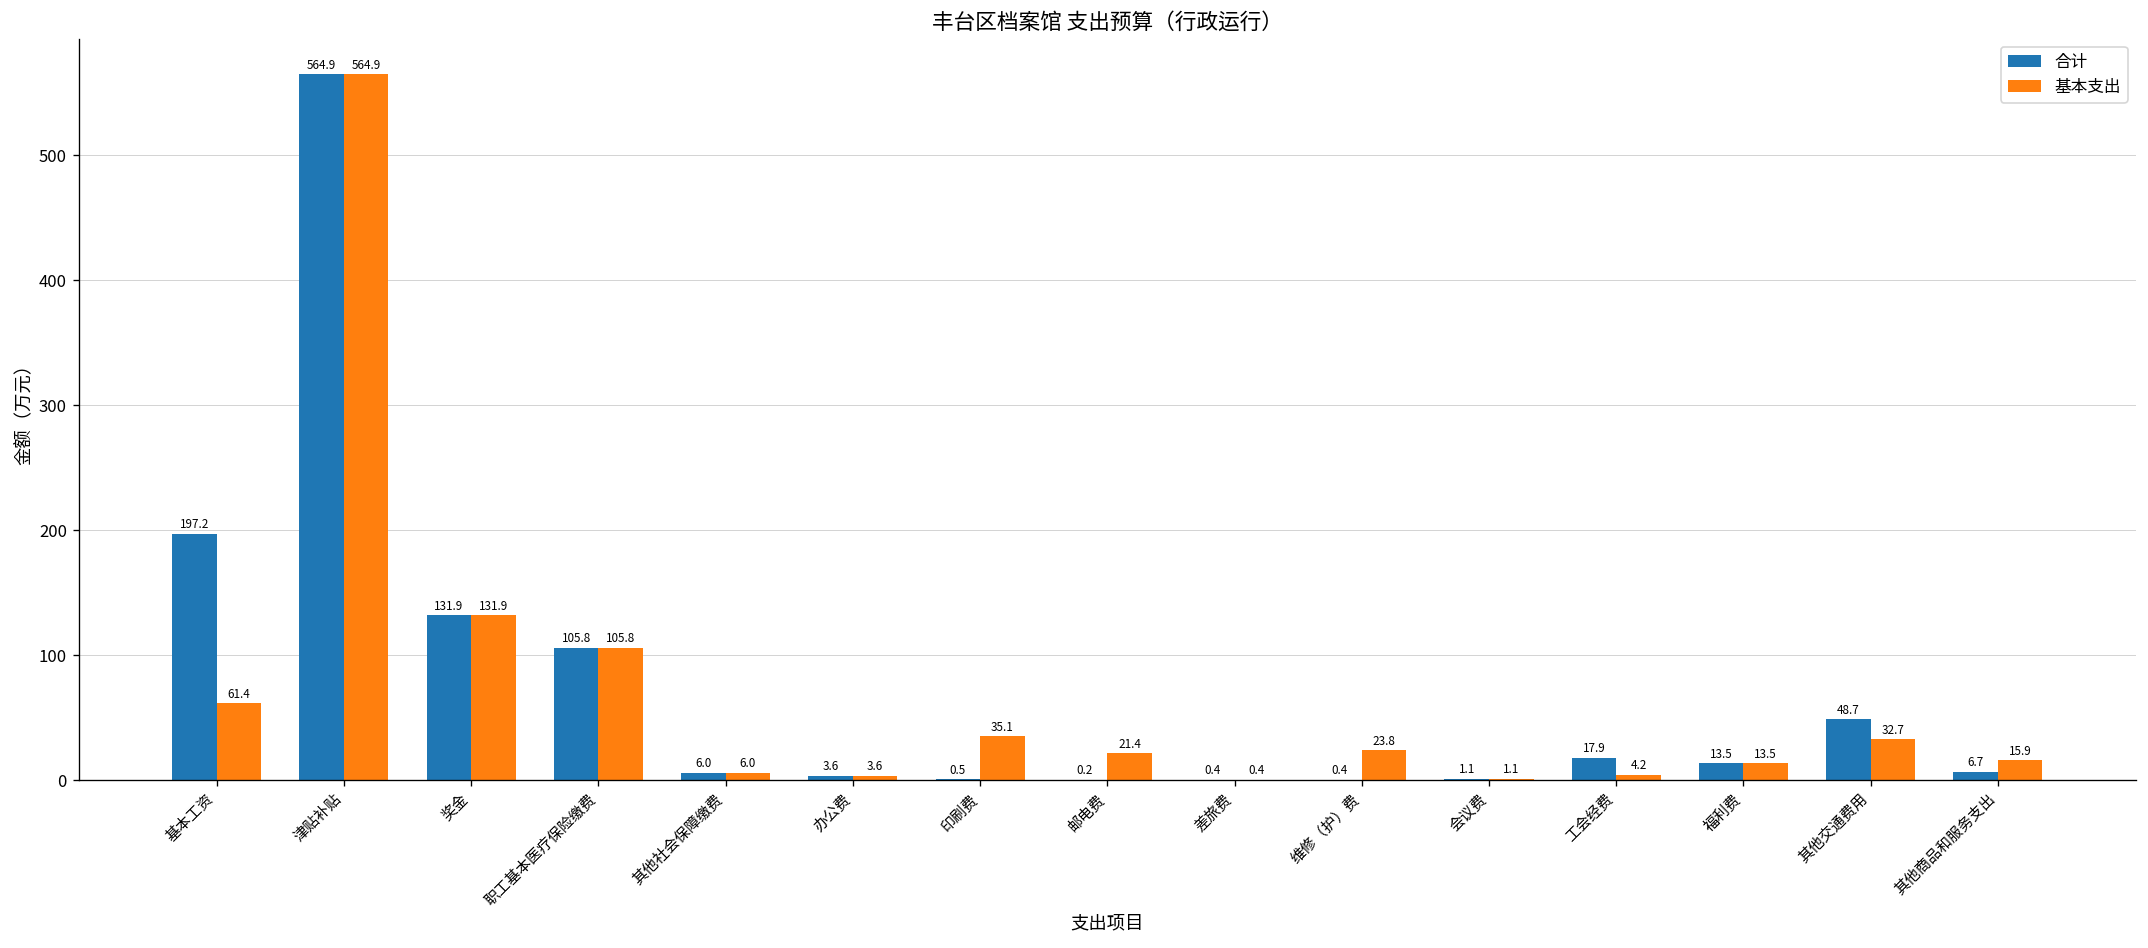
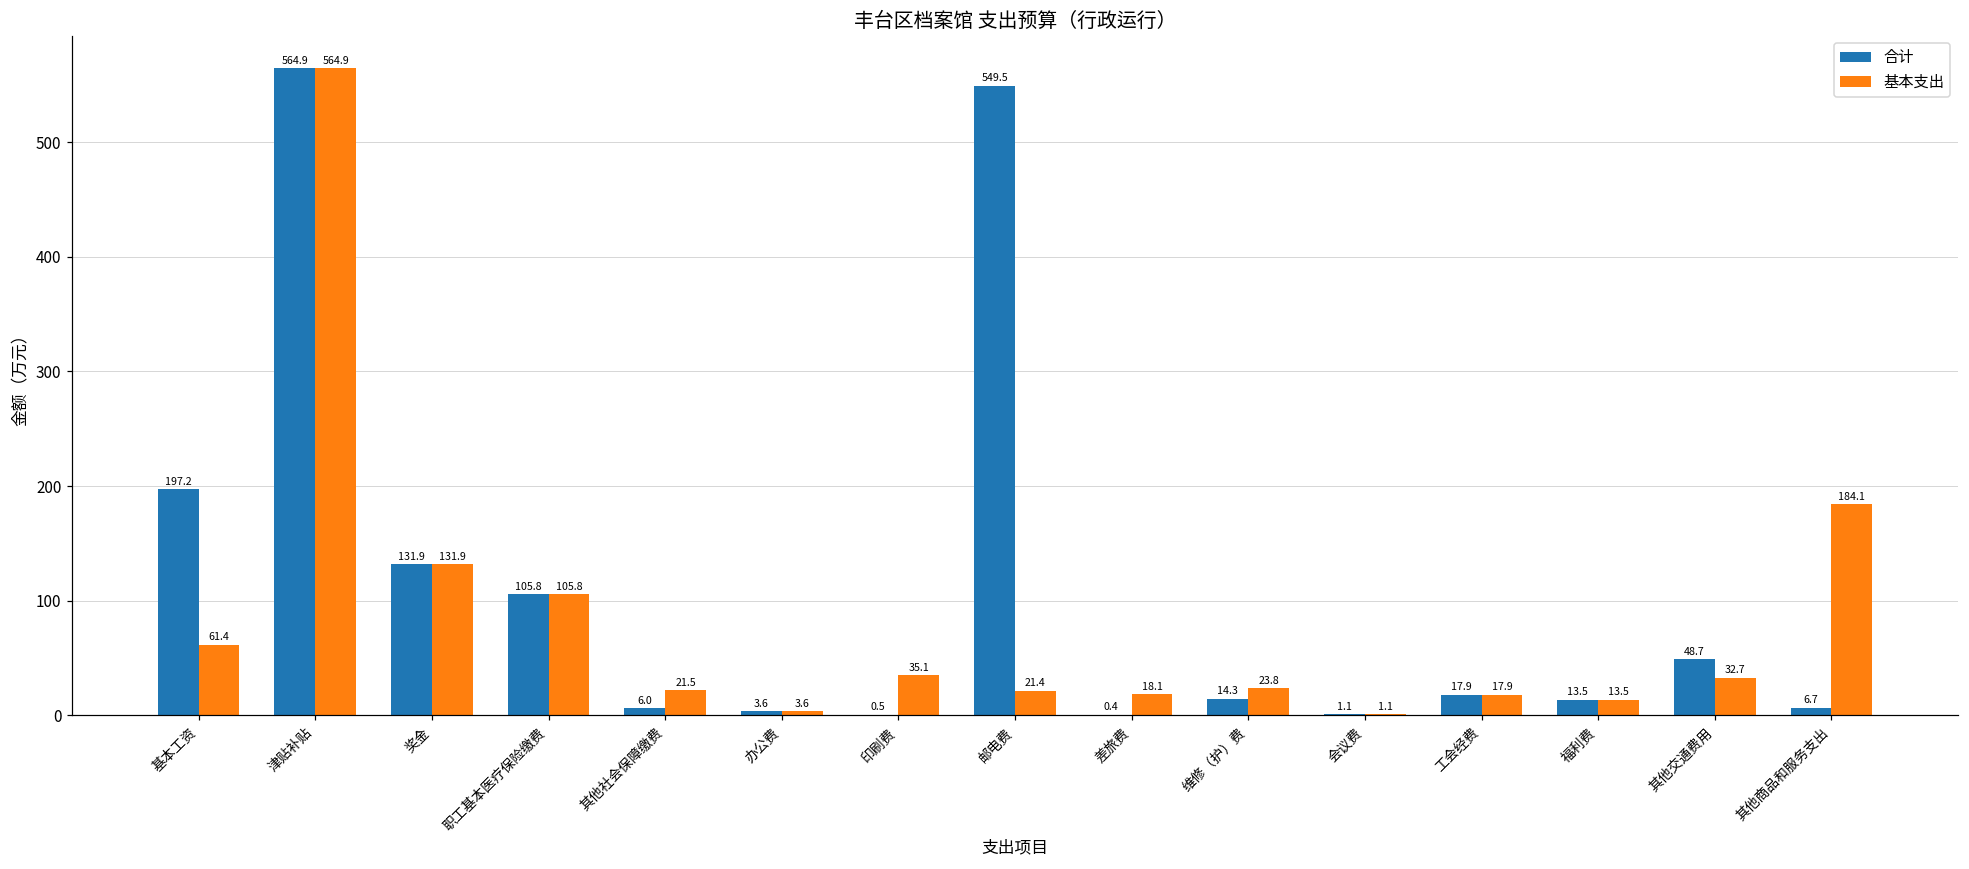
  {
    "合计": {
      "基本工资": 197.2,
      "津贴补贴": 564.9,
      "奖金": 131.9,
      "职工基本医疗保险缴费": 105.8,
      "其他社会保障缴费": 6.0,
      "办公费": 3.6,
      "印刷费": 0.5,
-     "邮电费": 0.2,
+     "邮电费": 549.5,
      "差旅费": 0.4,
-     "维修（护）费": 0.4,
+     "维修（护）费": 14.3,
      "会议费": 1.1,
      "工会经费": 17.9,
      "福利费": 13.5,
      "其他交通费用": 48.7,
      "其他商品和服务支出": 6.7
    },
    "基本支出": {
      "基本工资": 61.4,
      "津贴补贴": 564.9,
      "奖金": 131.9,
      "职工基本医疗保险缴费": 105.8,
-     "其他社会保障缴费": 6.0,
+     "其他社会保障缴费": 21.5,
      "办公费": 3.6,
      "印刷费": 35.1,
      "邮电费": 21.4,
-     "差旅费": 0.4,
+     "差旅费": 18.1,
      "维修（护）费": 23.8,
      "会议费": 1.1,
-     "工会经费": 4.2,
+     "工会经费": 17.9,
      "福利费": 13.5,
      "其他交通费用": 32.7,
-     "其他商品和服务支出": 15.9
+     "其他商品和服务支出": 184.1
    }
  }
